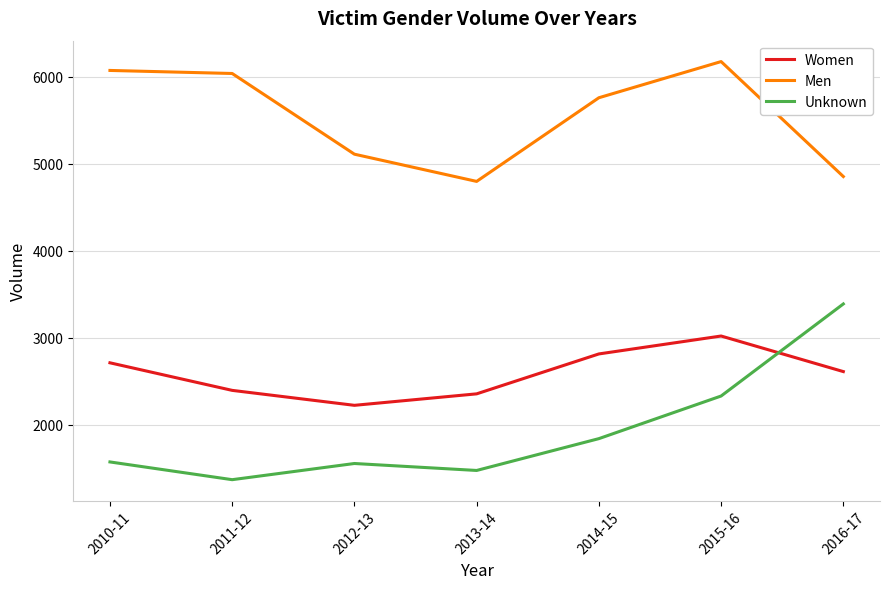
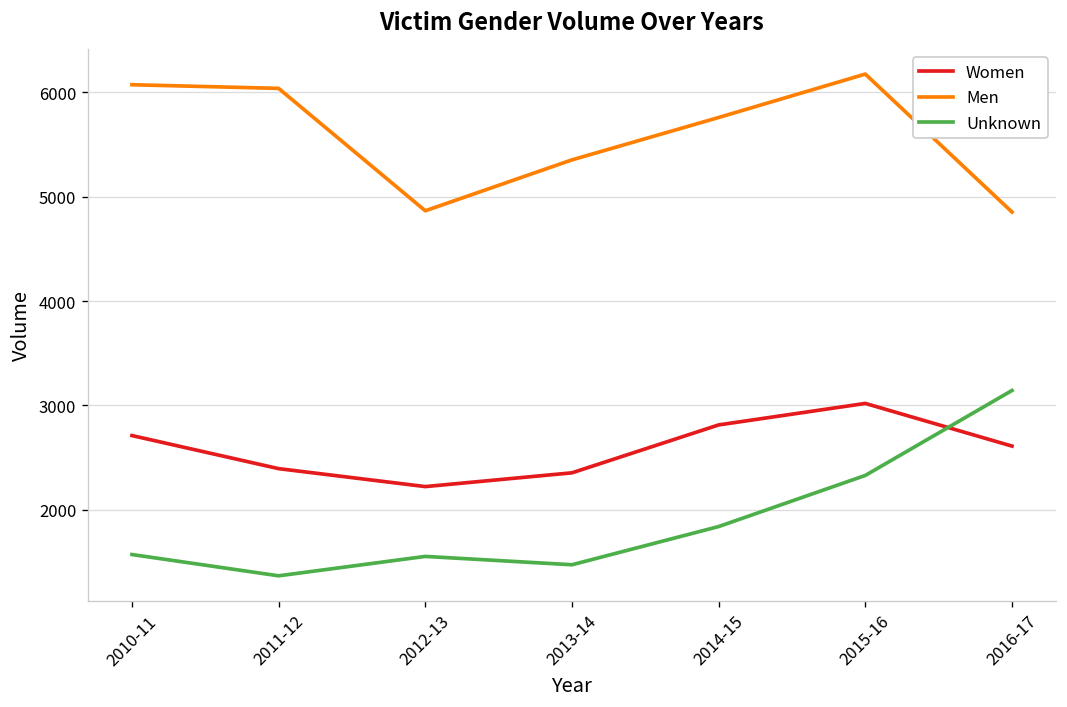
  {
    "Women": {
      "2010-11": 2700,
      "2011-12": 2400,
      "2012-13": 2200,
      "2013-14": 2400,
      "2014-15": 2800,
      "2015-16": 3000,
      "2016-17": 2600
    },
    "Men": {
      "2010-11": 6100,
      "2011-12": 6000,
-     "2012-13": 5100,
-     "2013-14": 4800,
+     "2012-13": 4900,
+     "2013-14": 5400,
      "2014-15": 5800,
      "2015-16": 6200,
      "2016-17": 4900
    },
    "Unknown": {
      "2010-11": 1600,
      "2011-12": 1400,
      "2012-13": 1600,
      "2013-14": 1500,
      "2014-15": 1800,
      "2015-16": 2300,
-     "2016-17": 3400
+     "2016-17": 3100
    }
  }
